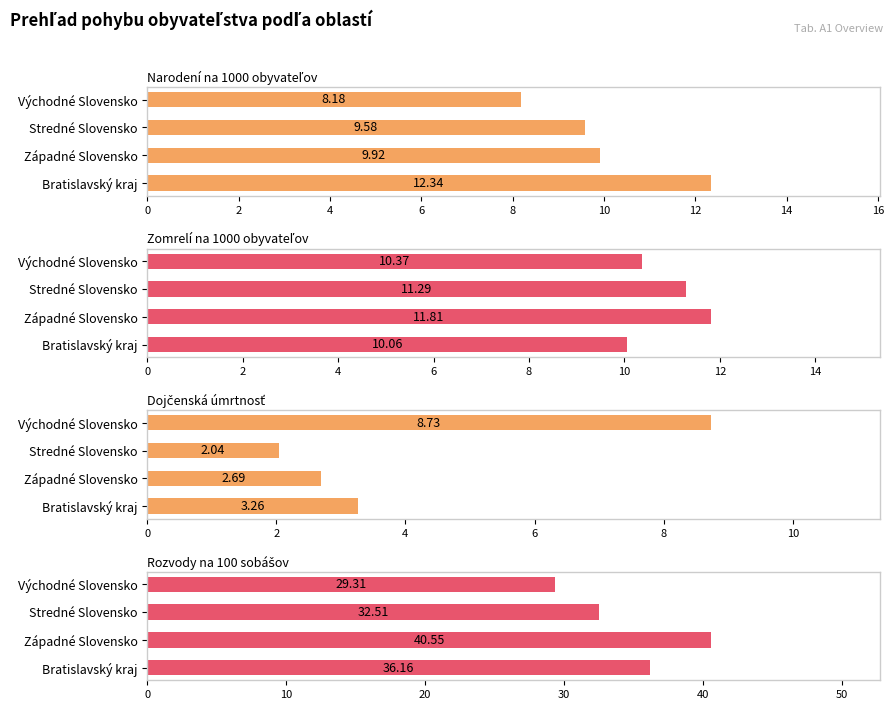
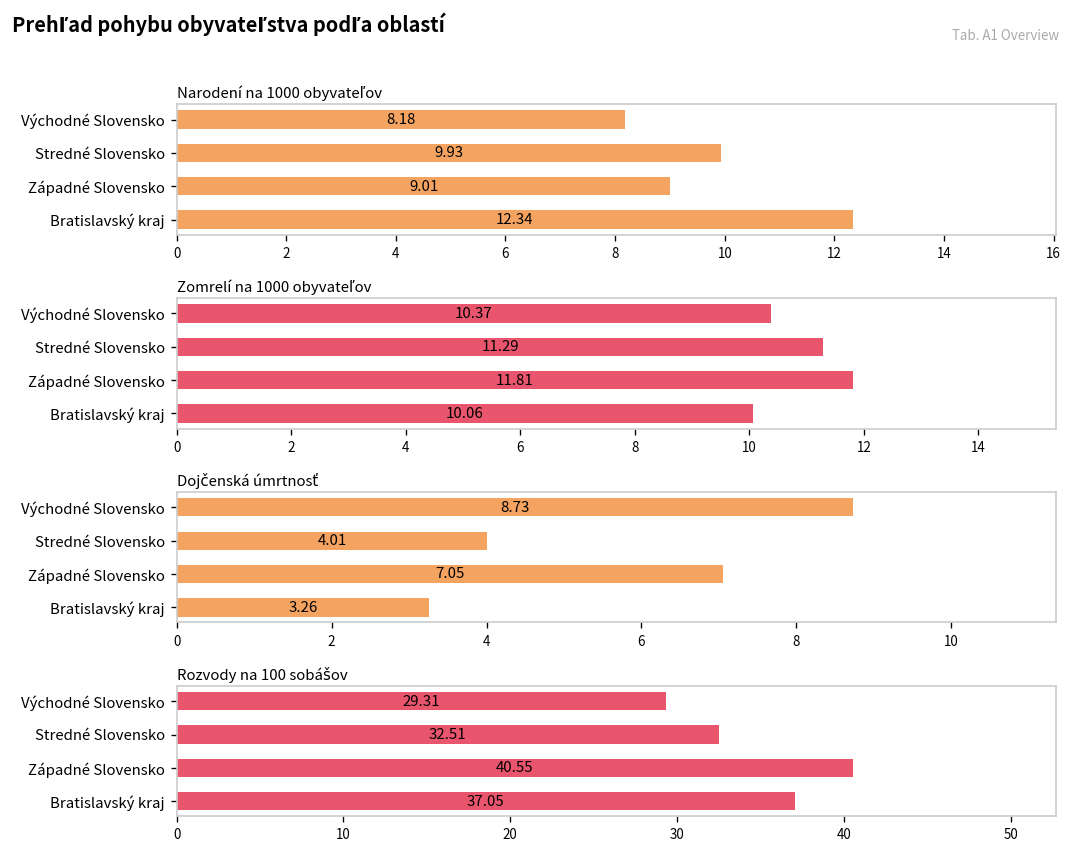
  {
    "Narodení na 1000 obyvateľov": {
      "Východné Slovensko": 8.18,
-     "Stredné Slovensko": 9.58,
-     "Západné Slovensko": 9.92,
+     "Stredné Slovensko": 9.93,
+     "Západné Slovensko": 9.01,
      "Bratislavský kraj": 12.34
    },
    "Zomrelí na 1000 obyvateľov": {
      "Východné Slovensko": 10.37,
      "Stredné Slovensko": 11.29,
      "Západné Slovensko": 11.81,
      "Bratislavský kraj": 10.06
    },
    "Dojčenská úmrtnosť": {
      "Východné Slovensko": 8.73,
-     "Stredné Slovensko": 2.04,
-     "Západné Slovensko": 2.69,
+     "Stredné Slovensko": 4.01,
+     "Západné Slovensko": 7.05,
      "Bratislavský kraj": 3.26
    },
    "Rozvody na 100 sobášov": {
      "Východné Slovensko": 29.31,
      "Stredné Slovensko": 32.51,
      "Západné Slovensko": 40.55,
-     "Bratislavský kraj": 36.16
+     "Bratislavský kraj": 37.05
    }
  }
